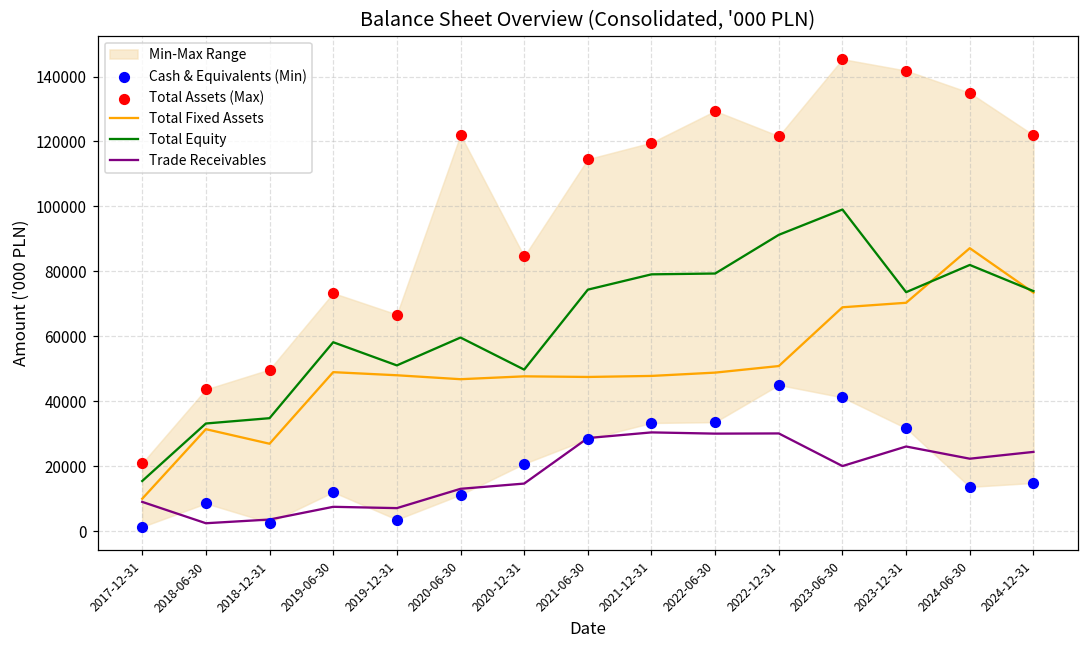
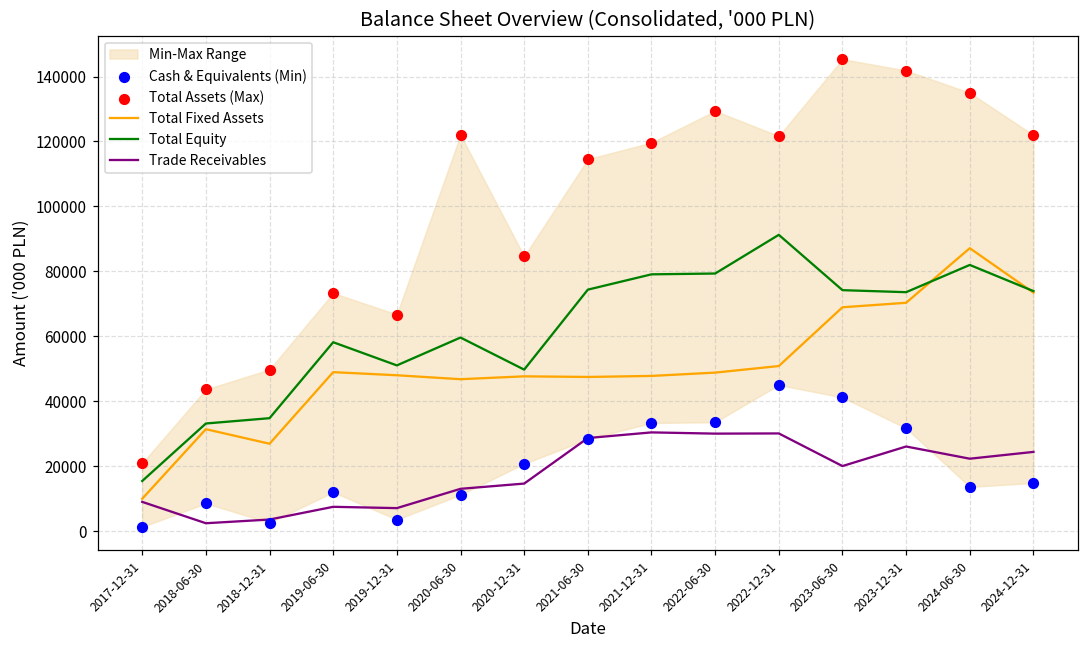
  {
    "Total Fixed Assets": {
      "2017-12-31": 10000,
      "2018-06-30": 31000,
      "2018-12-31": 27000,
      "2019-06-30": 49000,
      "2019-12-31": 48000,
      "2020-06-30": 47000,
      "2020-12-31": 48000,
      "2021-06-30": 47000,
      "2021-12-31": 48000,
      "2022-06-30": 49000,
      "2022-12-31": 51000,
      "2023-06-30": 69000,
      "2023-12-31": 70000,
      "2024-06-30": 87000
    },
    "Total Equity": {
      "2017-12-31": 15000,
      "2018-06-30": 33000,
      "2018-12-31": 35000,
      "2019-06-30": 58000,
      "2019-12-31": 51000,
      "2020-06-30": 60000,
      "2020-12-31": 50000,
      "2021-06-30": 74000,
      "2021-12-31": 79000,
      "2022-06-30": 79000,
      "2022-12-31": 91000,
-     "2023-06-30": 99000,
+     "2023-06-30": 74000,
      "2023-12-31": 74000,
      "2024-06-30": 82000
    },
    "Trade Receivables": {
      "2017-12-31": 9000,
      "2018-06-30": 2000,
      "2018-12-31": 4000,
      "2019-06-30": 7000,
      "2019-12-31": 7000,
      "2020-06-30": 13000,
      "2020-12-31": 15000,
      "2021-12-31": 30000,
      "2022-06-30": 30000,
      "2022-12-31": 30000,
      "2023-06-30": 20000,
      "2023-12-31": 26000,
      "2024-06-30": 22000,
      "2024-12-31": 24000
    }
  }
